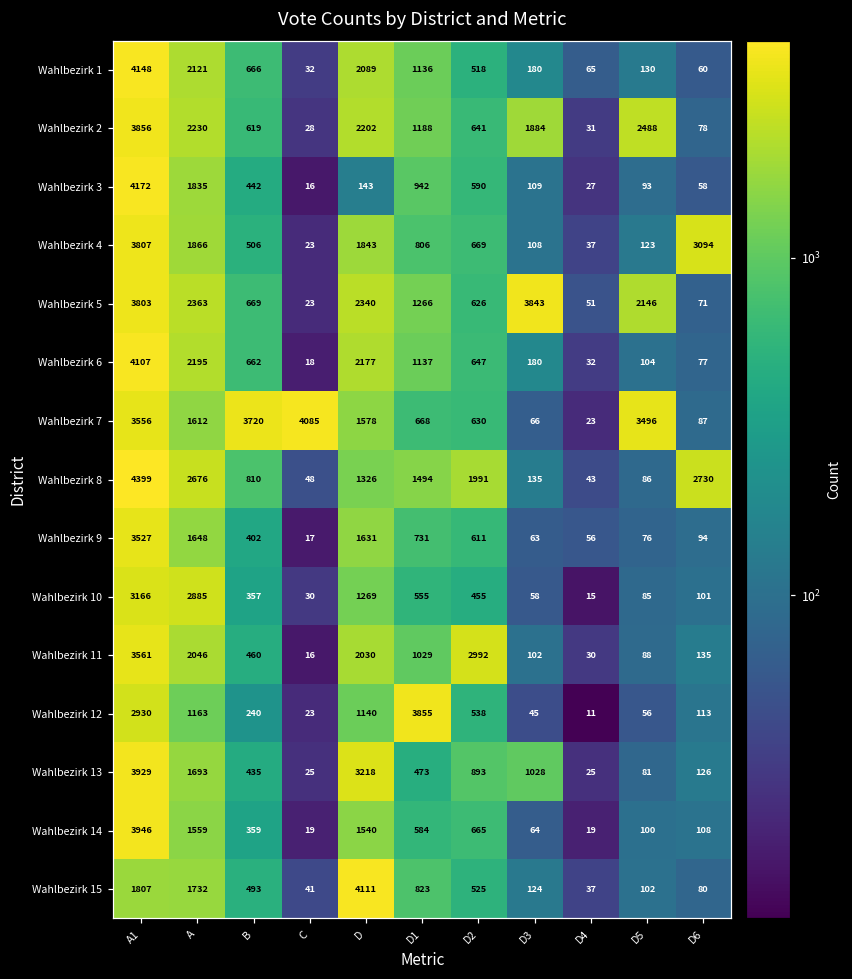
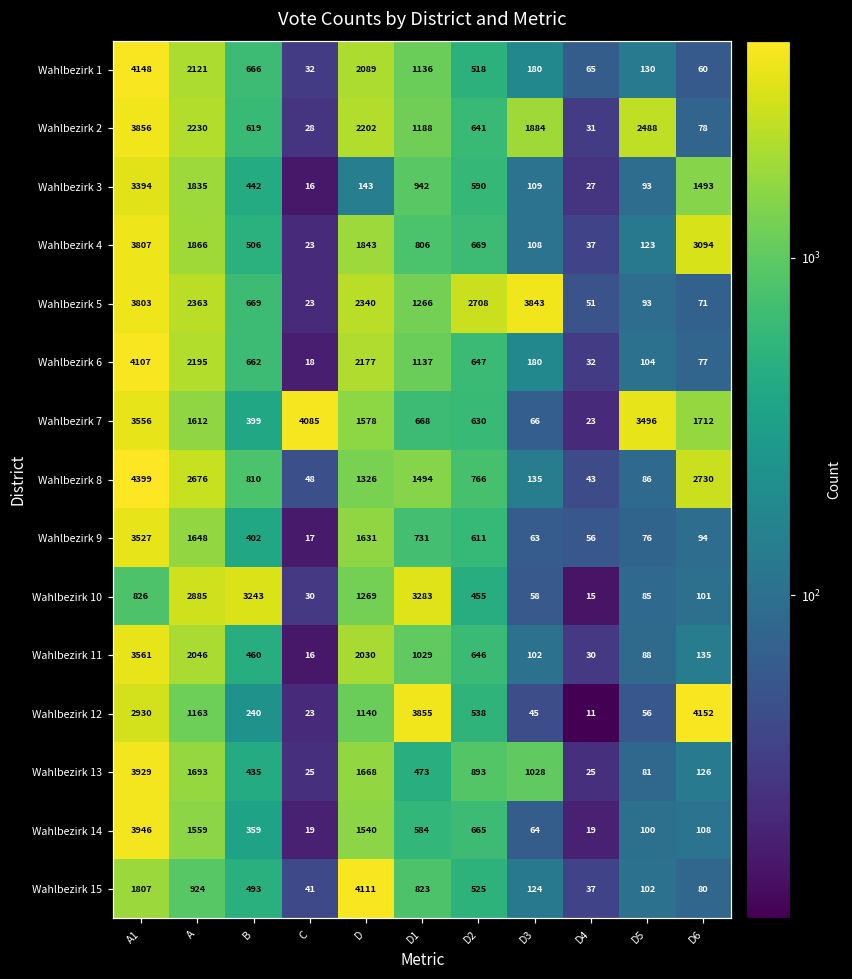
  {
    "Wahlbezirk 1": {
      "A1": 4148,
      "A": 2121,
      "B": 666,
      "C": 32,
      "D": 2089,
      "D1": 1136,
      "D2": 518,
      "D3": 180,
      "D4": 65,
      "D5": 130,
      "D6": 60
    },
    "Wahlbezirk 2": {
      "A1": 3856,
      "A": 2230,
      "B": 619,
      "C": 28,
      "D": 2202,
      "D1": 1188,
      "D2": 641,
      "D3": 1884,
      "D4": 31,
      "D5": 2488,
      "D6": 78
    },
    "Wahlbezirk 3": {
-     "A1": 4172,
+     "A1": 3394,
      "A": 1835,
      "B": 442,
      "C": 16,
      "D": 143,
      "D1": 942,
      "D2": 590,
      "D3": 109,
      "D4": 27,
      "D5": 93,
-     "D6": 58
+     "D6": 1493
    },
    "Wahlbezirk 4": {
      "A1": 3807,
      "A": 1866,
      "B": 506,
      "C": 23,
      "D": 1843,
      "D1": 806,
      "D2": 669,
      "D3": 108,
      "D4": 37,
      "D5": 123,
      "D6": 3094
    },
    "Wahlbezirk 5": {
      "A1": 3803,
      "A": 2363,
      "B": 669,
      "C": 23,
      "D": 2340,
      "D1": 1266,
-     "D2": 626,
+     "D2": 2708,
      "D3": 3843,
      "D4": 51,
-     "D5": 2146,
+     "D5": 93,
      "D6": 71
    },
    "Wahlbezirk 6": {
      "A1": 4107,
      "A": 2195,
      "B": 662,
      "C": 18,
      "D": 2177,
      "D1": 1137,
      "D2": 647,
      "D3": 180,
      "D4": 32,
      "D5": 104,
      "D6": 77
    },
    "Wahlbezirk 7": {
      "A1": 3556,
      "A": 1612,
-     "B": 3720,
+     "B": 399,
      "C": 4085,
      "D": 1578,
      "D1": 668,
      "D2": 630,
      "D3": 66,
      "D4": 23,
      "D5": 3496,
-     "D6": 87
+     "D6": 1712
    },
    "Wahlbezirk 8": {
      "A1": 4399,
      "A": 2676,
      "B": 810,
      "C": 48,
      "D": 1326,
      "D1": 1494,
-     "D2": 1991,
+     "D2": 766,
      "D3": 135,
      "D4": 43,
      "D5": 86,
      "D6": 2730
    },
    "Wahlbezirk 9": {
      "A1": 3527,
      "A": 1648,
      "B": 402,
      "C": 17,
      "D": 1631,
      "D1": 731,
      "D2": 611,
      "D3": 63,
      "D4": 56,
      "D5": 76,
      "D6": 94
    },
    "Wahlbezirk 10": {
-     "A1": 3166,
+     "A1": 826,
      "A": 2885,
-     "B": 357,
+     "B": 3243,
      "C": 30,
      "D": 1269,
-     "D1": 555,
+     "D1": 3283,
      "D2": 455,
      "D3": 58,
      "D4": 15,
      "D5": 85,
      "D6": 101
    },
    "Wahlbezirk 11": {
      "A1": 3561,
      "A": 2046,
      "B": 460,
      "C": 16,
      "D": 2030,
      "D1": 1029,
-     "D2": 2992,
+     "D2": 646,
      "D3": 102,
      "D4": 30,
      "D5": 88,
      "D6": 135
    },
    "Wahlbezirk 12": {
      "A1": 2930,
      "A": 1163,
      "B": 240,
      "C": 23,
      "D": 1140,
      "D1": 3855,
      "D2": 538,
      "D3": 45,
      "D4": 11,
      "D5": 56,
-     "D6": 113
+     "D6": 4152
    },
    "Wahlbezirk 13": {
      "A1": 3929,
      "A": 1693,
      "B": 435,
      "C": 25,
-     "D": 3218,
+     "D": 1668,
      "D1": 473,
      "D2": 893,
      "D3": 1028,
      "D4": 25,
      "D5": 81,
      "D6": 126
    },
    "Wahlbezirk 14": {
      "A1": 3946,
      "A": 1559,
      "B": 359,
      "C": 19,
      "D": 1540,
      "D1": 584,
      "D2": 665,
      "D3": 64,
      "D4": 19,
      "D5": 100,
      "D6": 108
    },
    "Wahlbezirk 15": {
      "A1": 1807,
-     "A": 1732,
+     "A": 924,
      "B": 493,
      "C": 41,
      "D": 4111,
      "D1": 823,
      "D2": 525,
      "D3": 124,
      "D4": 37,
      "D5": 102,
      "D6": 80
    }
  }
